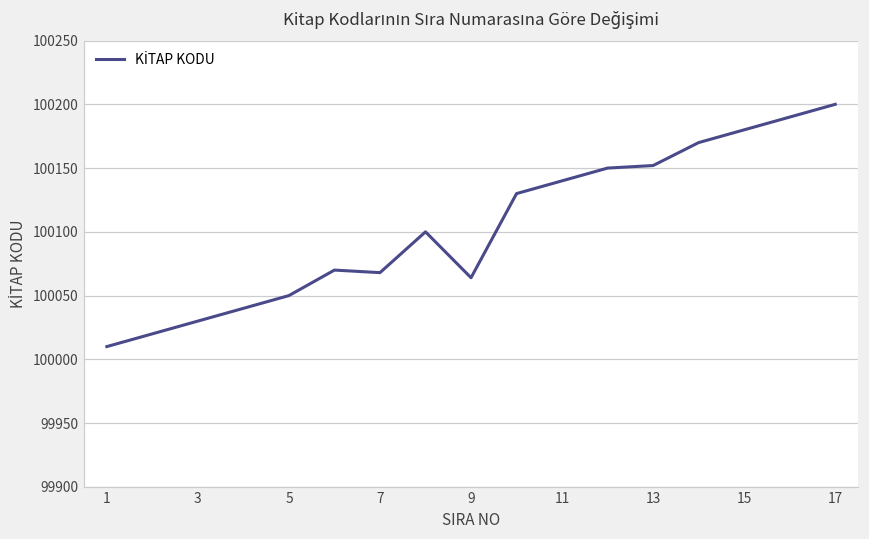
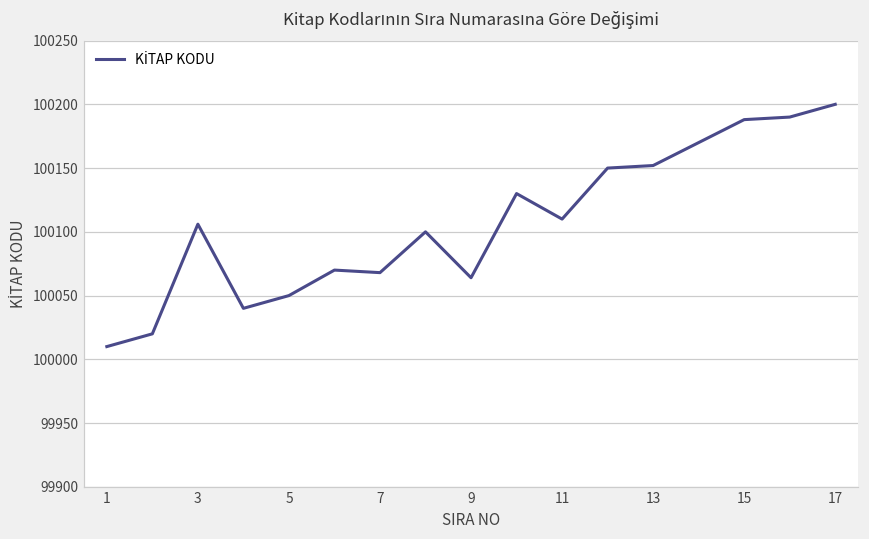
  {
    "1": 100010,
-   "3": 100030,
+   "3": 100106,
    "5": 100050,
    "7": 100068,
    "9": 100064,
-   "11": 100140,
+   "11": 100110,
    "13": 100152,
-   "15": 100180,
+   "15": 100188,
    "17": 100200
  }
